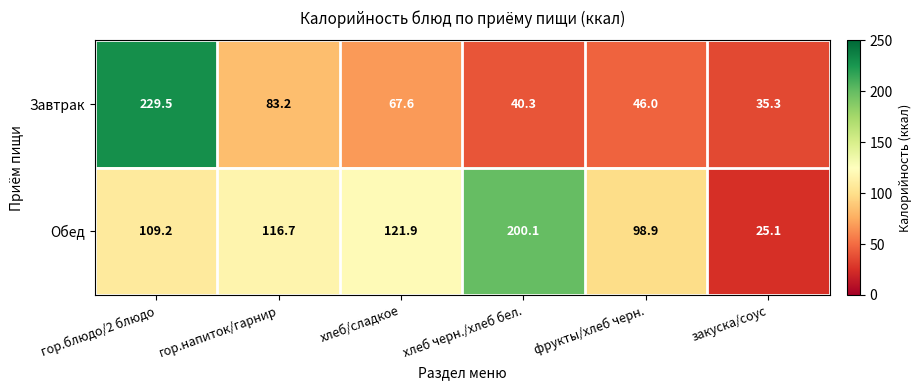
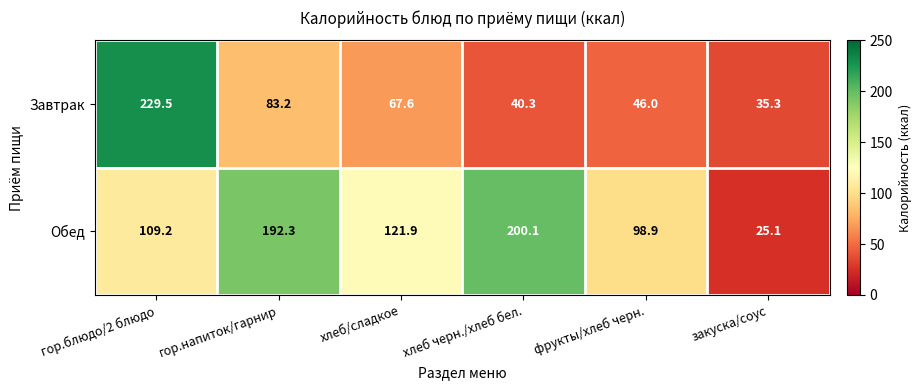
  {
    "Завтрак": {
      "гор.блюдо/2 блюдо": 229.5,
      "гор.напиток/гарнир": 83.2,
      "хлеб/сладкое": 67.6,
      "хлеб черн./хлеб бел.": 40.3,
      "фрукты/хлеб черн.": 46.0,
      "закуска/соус": 35.3
    },
    "Обед": {
      "гор.блюдо/2 блюдо": 109.2,
-     "гор.напиток/гарнир": 116.7,
+     "гор.напиток/гарнир": 192.3,
      "хлеб/сладкое": 121.9,
      "хлеб черн./хлеб бел.": 200.1,
      "фрукты/хлеб черн.": 98.9,
      "закуска/соус": 25.1
    }
  }
